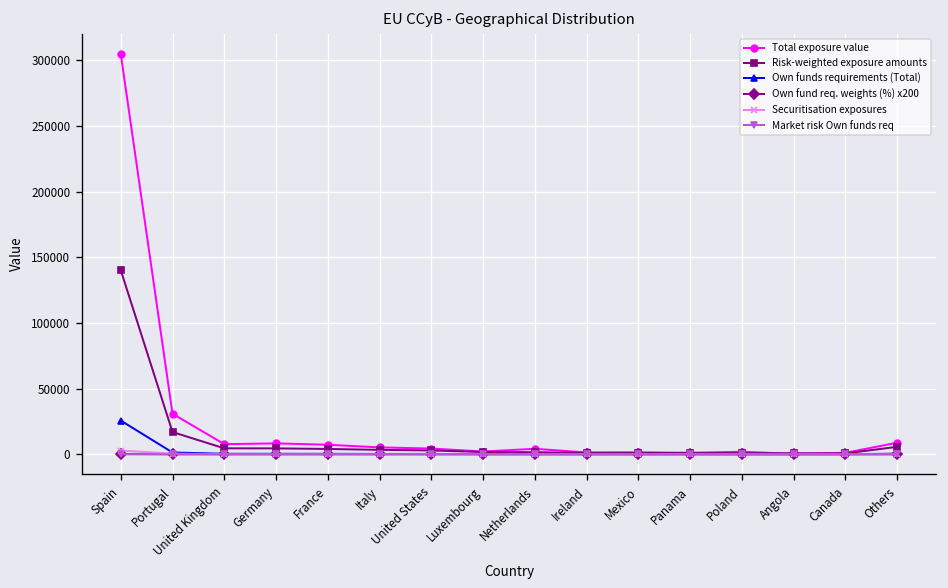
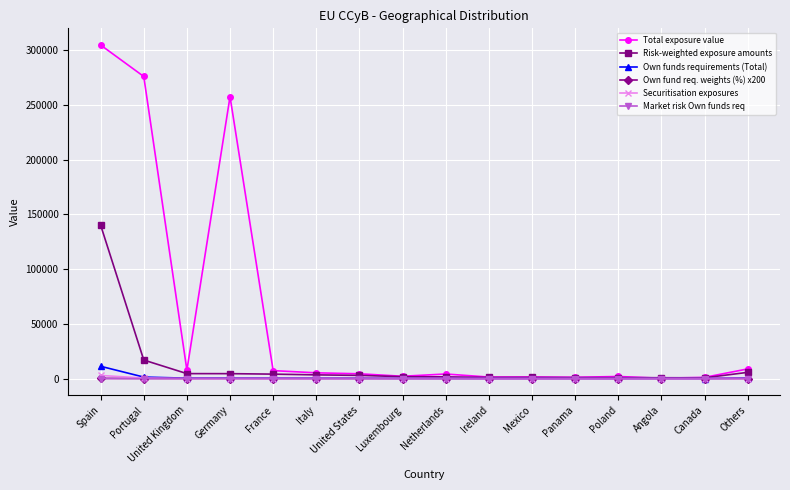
  {
    "Total exposure value": {
      "Spain": 305000,
-     "Portugal": 31000,
+     "Portugal": 276000,
      "United Kingdom": 8000,
-     "Germany": 8000,
+     "Germany": 258000,
      "France": 7000,
      "Netherlands": 4000,
      "Others": 9000
    },
    "Own funds requirements (Total)": {
-     "Spain": 26000
+     "Spain": 11000
    },
    "Securitisation exposures": {
      "Spain": 3000
    }
  }
